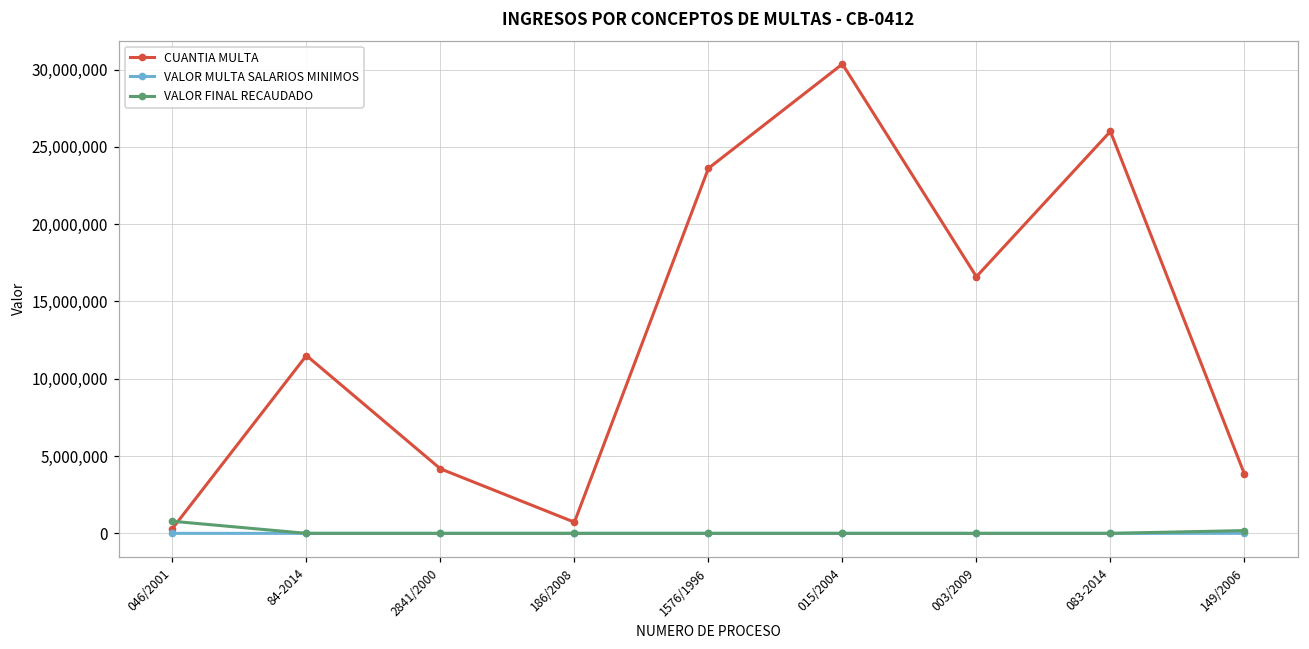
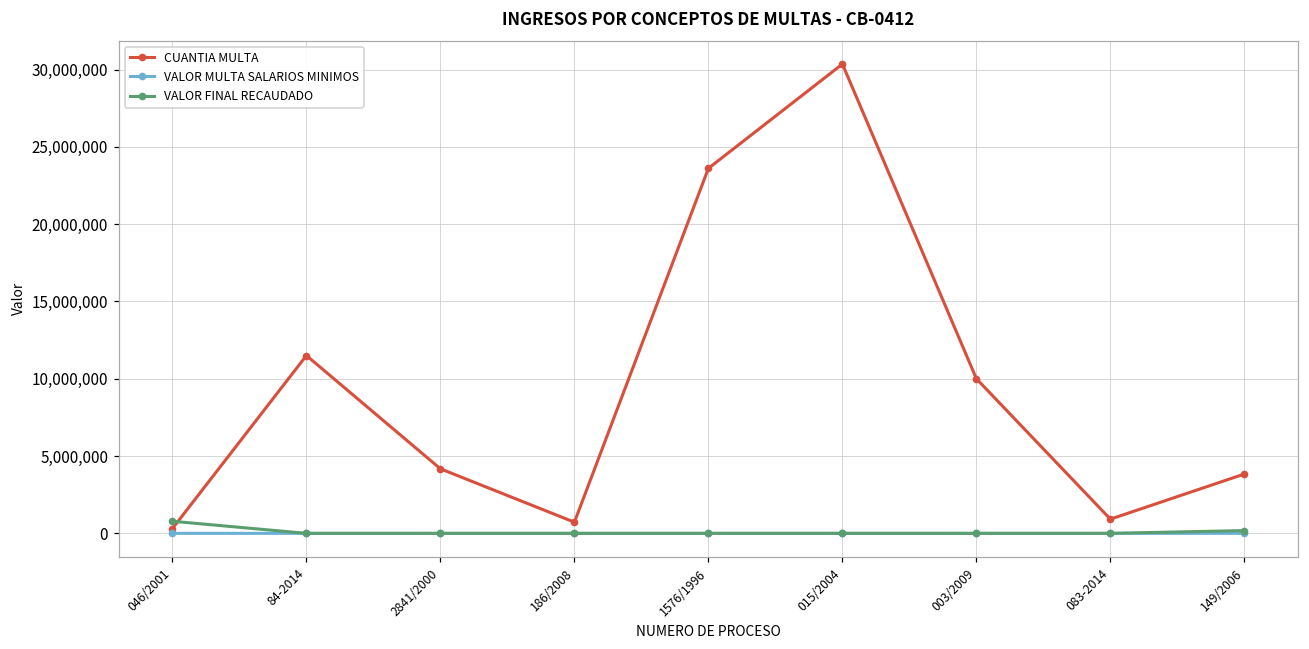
  {
    "CUANTIA MULTA": {
      "046/2001": "300,000",
      "84-2014": "11,500,000",
      "2841/2000": "4,200,000",
      "186/2008": "700,000",
      "1576/1996": "23,600,000",
      "015/2004": "30,400,000",
-     "003/2009": "16,600,000",
-     "083-2014": "26,000,000",
+     "003/2009": "10,000,000",
+     "083-2014": "900,000",
      "149/2006": "3,800,000"
    },
    "VALOR MULTA SALARIOS MINIMOS": {
      "046/2001": "0",
      "149/2006": "0"
    },
    "VALOR FINAL RECAUDADO": {
      "046/2001": "800,000",
      "149/2006": "200,000"
    }
  }
